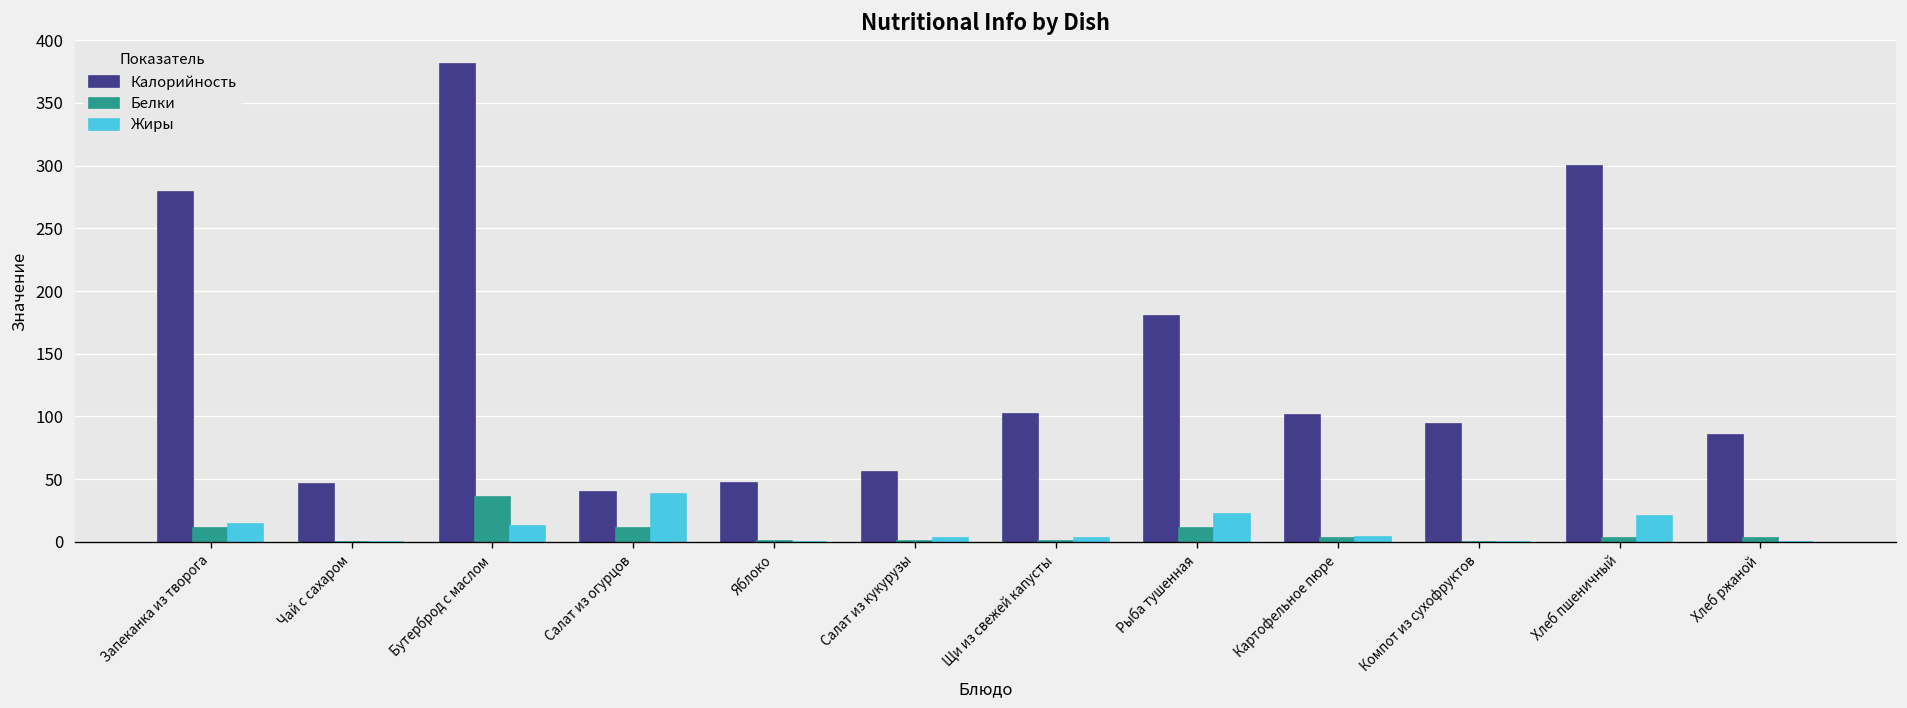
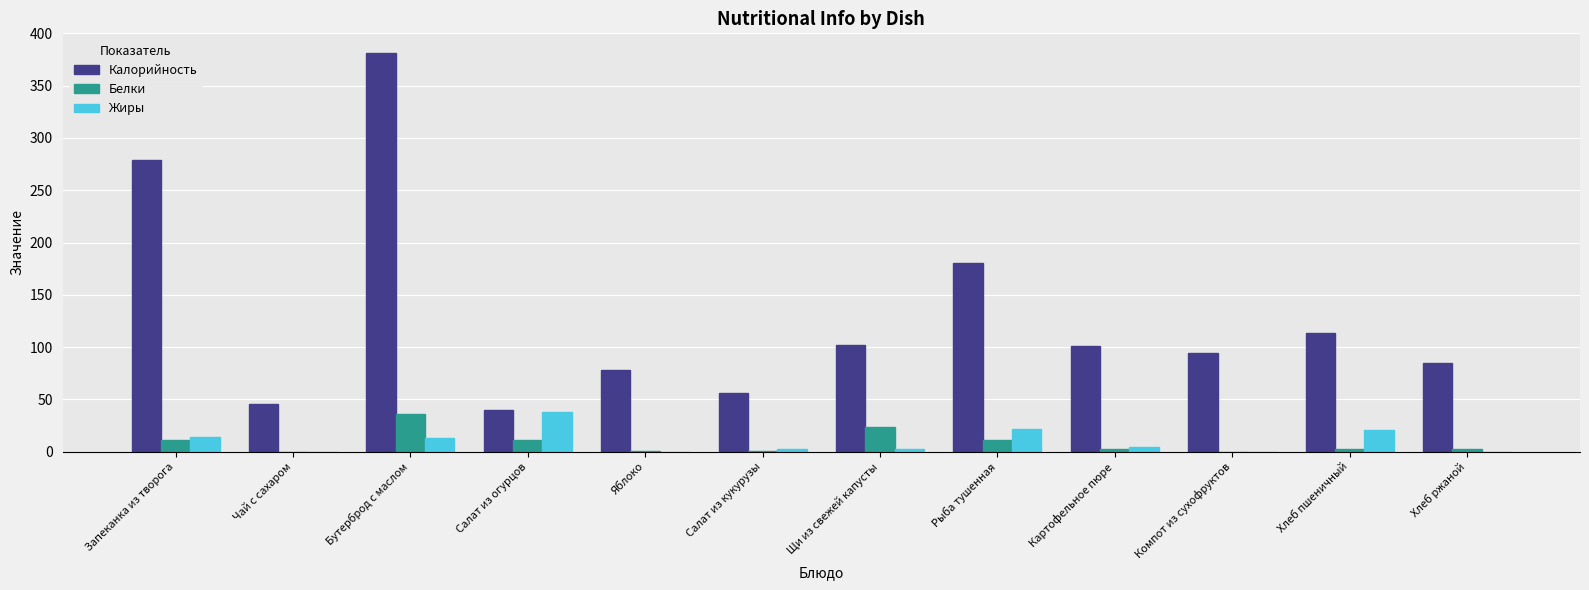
  {
    "Калорийность": {
      "Запеканка из творога": 279,
      "Чай с сахаром": 46,
      "Бутерброд с маслом": 381,
      "Салат из огурцов": 40,
-     "Яблоко": 47,
+     "Яблоко": 78,
      "Салат из кукурузы": 56,
      "Щи из свежей капусты": 102,
      "Рыба тушенная": 180,
      "Картофельное пюре": 101,
      "Компот из сухофруктов": 94,
-     "Хлеб пшеничный": 300,
+     "Хлеб пшеничный": 113,
      "Хлеб ржаной": 85
    },
    "Белки": {
      "Запеканка из творога": 11,
      "Чай с сахаром": 0,
      "Бутерброд с маслом": 36,
      "Салат из огурцов": 11,
-     "Щи из свежей капусты": 1,
+     "Щи из свежей капусты": 24,
      "Рыба тушенная": 11,
      "Картофельное пюре": 3,
      "Компот из сухофруктов": 0,
      "Хлеб пшеничный": 3,
      "Хлеб ржаной": 3
    },
    "Жиры": {
      "Запеканка из творога": 14,
      "Чай с сахаром": 0,
      "Бутерброд с маслом": 13,
      "Салат из огурцов": 38,
      "Яблоко": 0,
      "Салат из кукурузы": 3,
      "Щи из свежей капусты": 3,
      "Рыба тушенная": 22,
      "Картофельное пюре": 4,
      "Компот из сухофруктов": 0,
      "Хлеб пшеничный": 21,
      "Хлеб ржаной": 0
    }
  }
